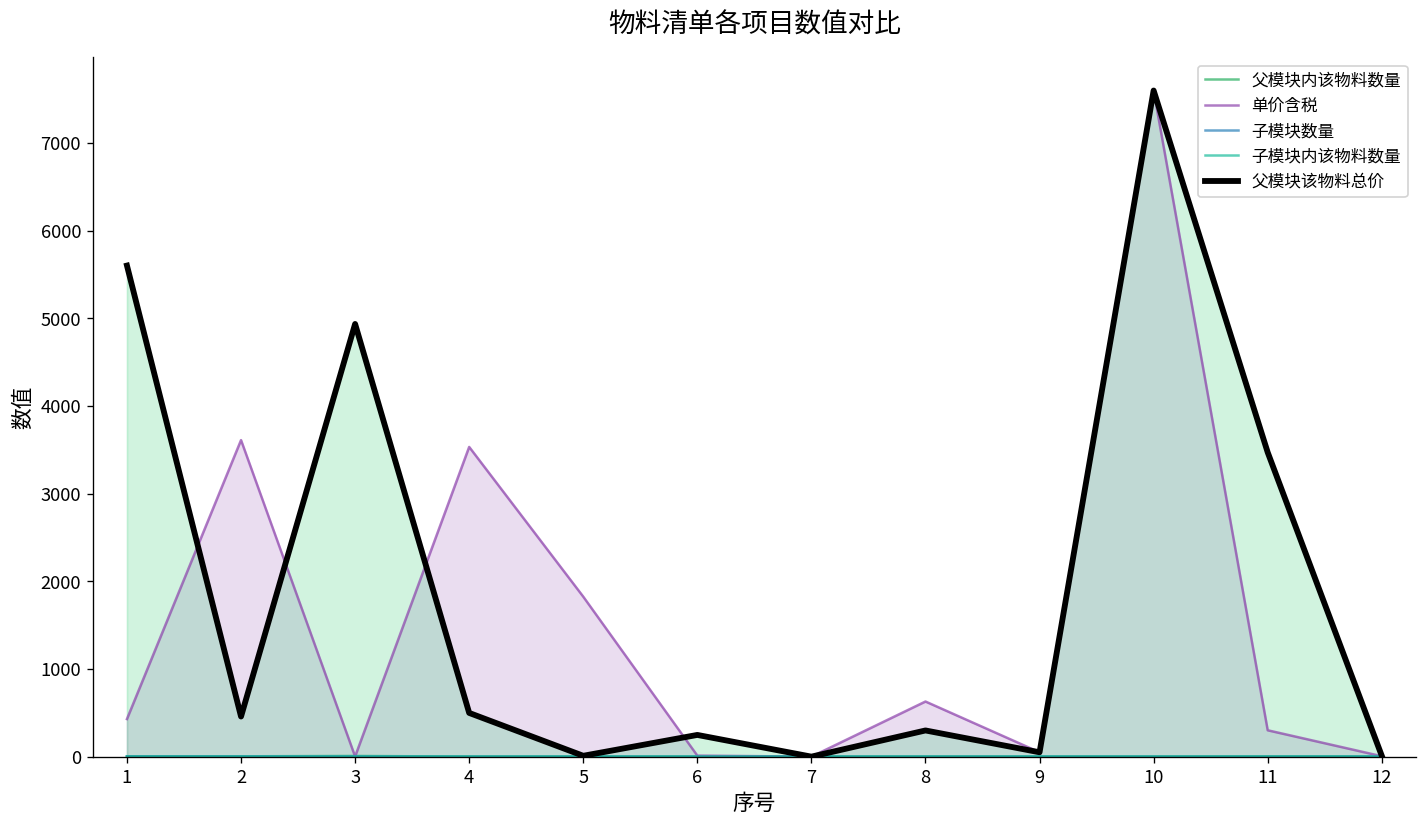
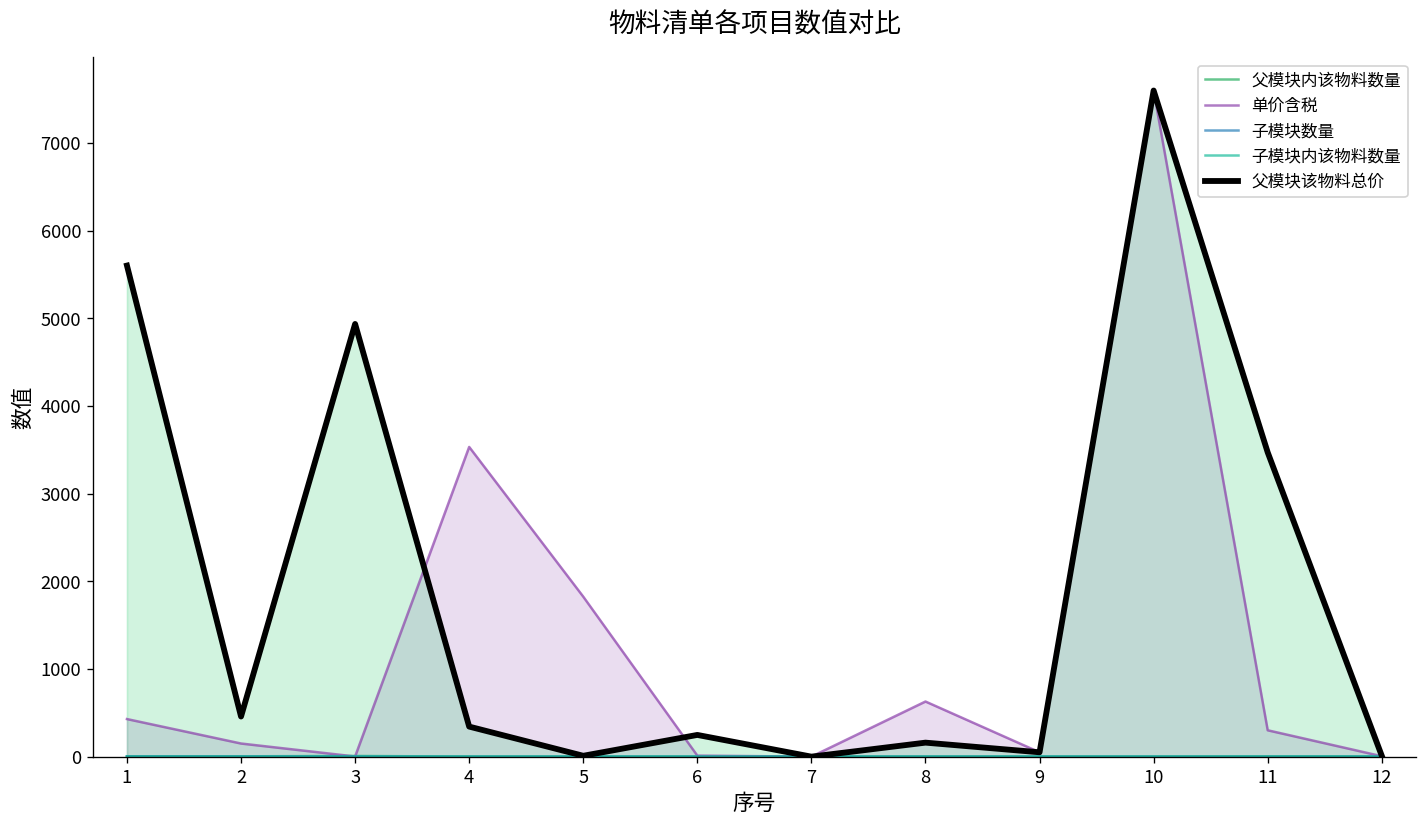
  {
    "单价含税": {
      "1": 400,
-     "2": 3600,
+     "2": 200,
      "4": 3500,
      "5": 1800,
      "8": 600,
      "11": 300
    },
    "父模块该物料总价": {
      "1": 5600,
      "2": 500,
      "3": 4900,
-     "4": 500,
+     "4": 300,
      "6": 200,
-     "8": 300,
+     "8": 200,
      "11": 3500
    }
  }
